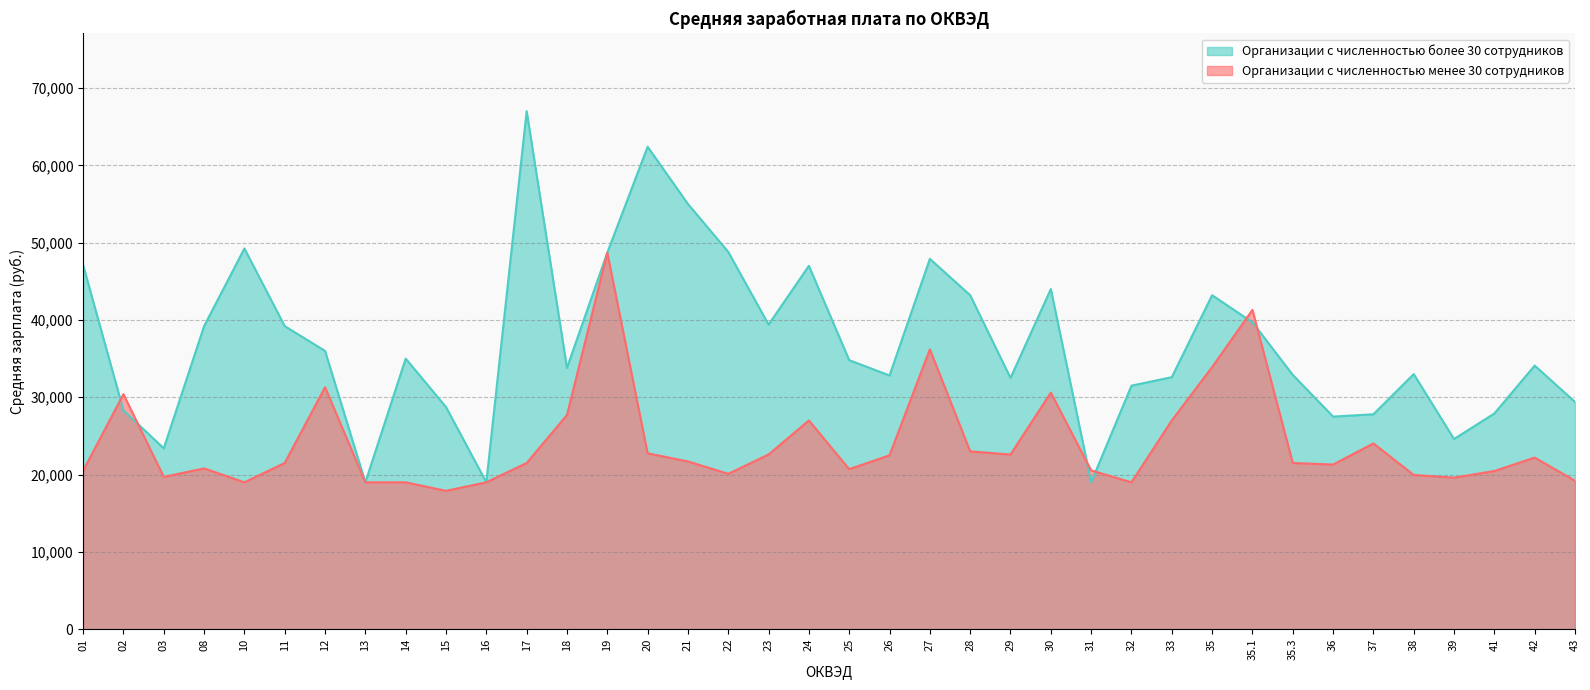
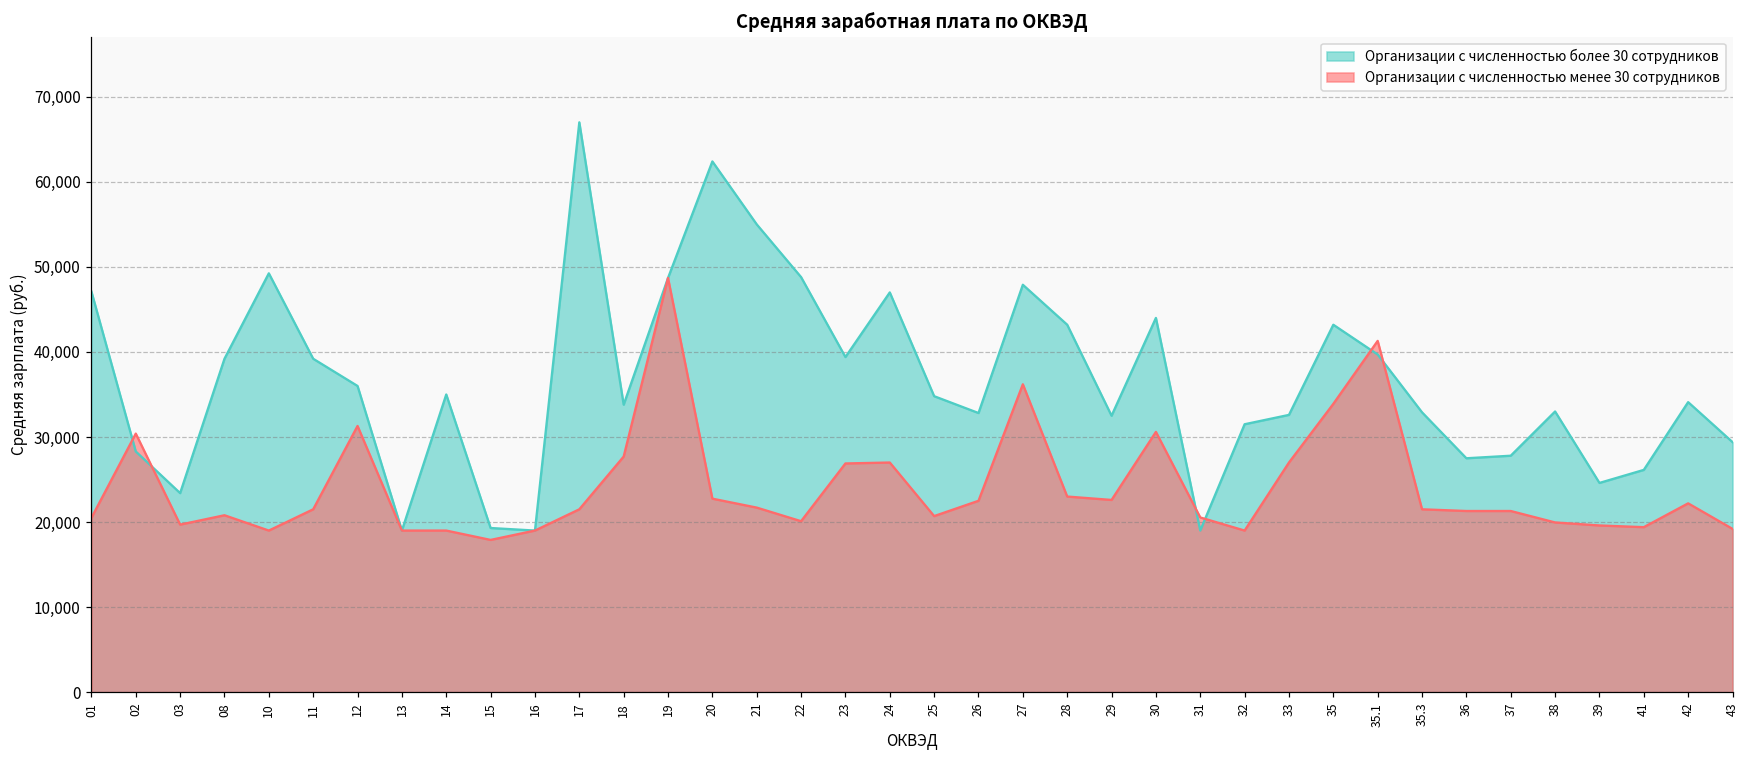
  {
    "Организации с численностью более 30 сотрудников": {
      "01": "47,000",
      "02": "28,000",
      "03": "23,000",
      "08": "39,000",
      "10": "49,000",
      "11": "39,000",
      "12": "36,000",
      "14": "35,000",
-     "15": "29,000",
+     "15": "19,000",
      "17": "67,000",
      "18": "34,000",
      "20": "62,000",
      "21": "55,000",
      "22": "49,000",
      "23": "39,000",
      "24": "47,000",
      "25": "35,000",
      "26": "33,000",
      "27": "48,000",
      "28": "43,000",
      "29": "33,000",
      "30": "44,000",
      "31": "19,000",
      "32": "32,000",
      "33": "33,000",
      "35": "43,000",
      "35.1": "40,000",
      "35.3": "33,000",
      "36": "28,000",
      "37": "28,000",
      "38": "33,000",
      "39": "25,000",
-     "41": "28,000",
+     "41": "26,000",
      "42": "34,000",
      "43": "29,000"
    },
    "Организации с численностью менее 30 сотрудников": {
      "01": "21,000",
      "02": "30,000",
      "03": "20,000",
      "08": "21,000",
      "10": "19,000",
      "11": "22,000",
      "12": "31,000",
      "14": "19,000",
      "15": "18,000",
      "17": "22,000",
      "18": "28,000",
      "20": "23,000",
      "21": "22,000",
      "22": "20,000",
-     "23": "23,000",
+     "23": "27,000",
      "24": "27,000",
      "25": "21,000",
      "26": "23,000",
      "27": "36,000",
      "28": "23,000",
      "29": "23,000",
      "30": "31,000",
      "31": "21,000",
      "32": "19,000",
      "33": "27,000",
      "35": "34,000",
      "35.1": "41,000",
      "35.3": "22,000",
      "36": "21,000",
-     "37": "24,000",
+     "37": "21,000",
      "38": "20,000",
      "39": "20,000",
-     "41": "20,000",
+     "41": "19,000",
      "42": "22,000",
      "43": "19,000"
    }
  }
